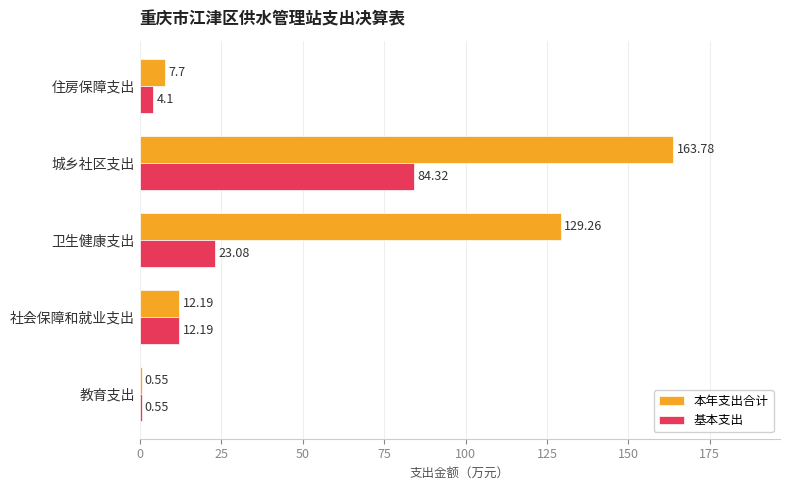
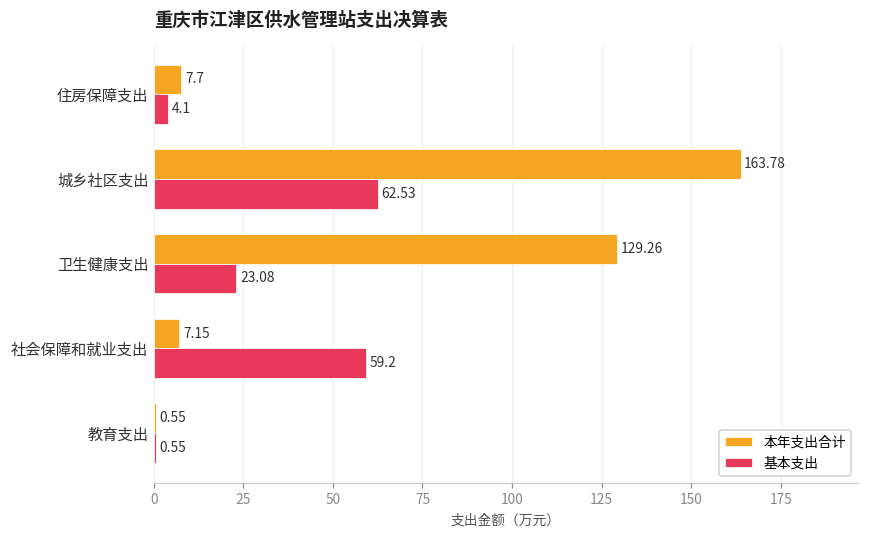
  {
    "本年支出合计": {
      "住房保障支出": 7.7,
      "城乡社区支出": 163.78,
      "卫生健康支出": 129.26,
-     "社会保障和就业支出": 12.19,
+     "社会保障和就业支出": 7.15,
      "教育支出": 0.55
    },
    "基本支出": {
      "住房保障支出": 4.1,
-     "城乡社区支出": 84.32,
+     "城乡社区支出": 62.53,
      "卫生健康支出": 23.08,
-     "社会保障和就业支出": 12.19,
+     "社会保障和就业支出": 59.2,
      "教育支出": 0.55
    }
  }
